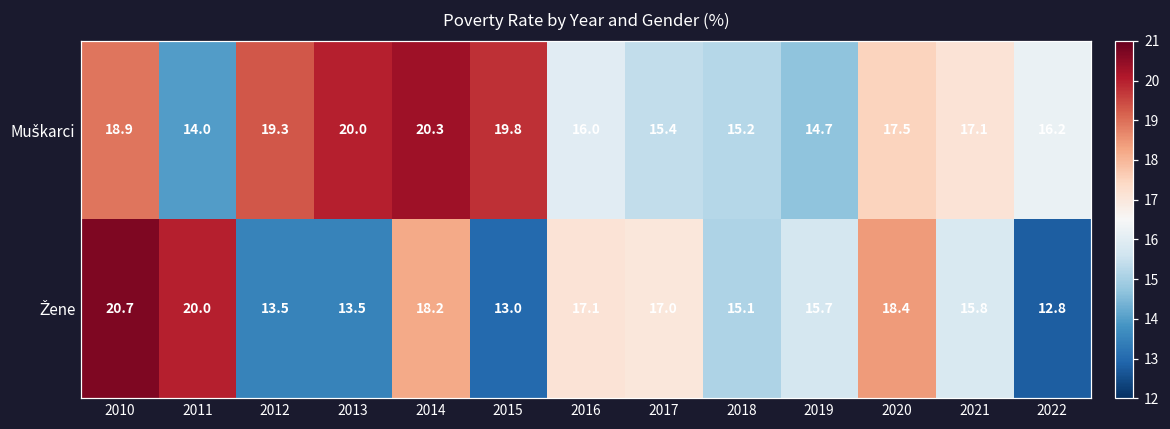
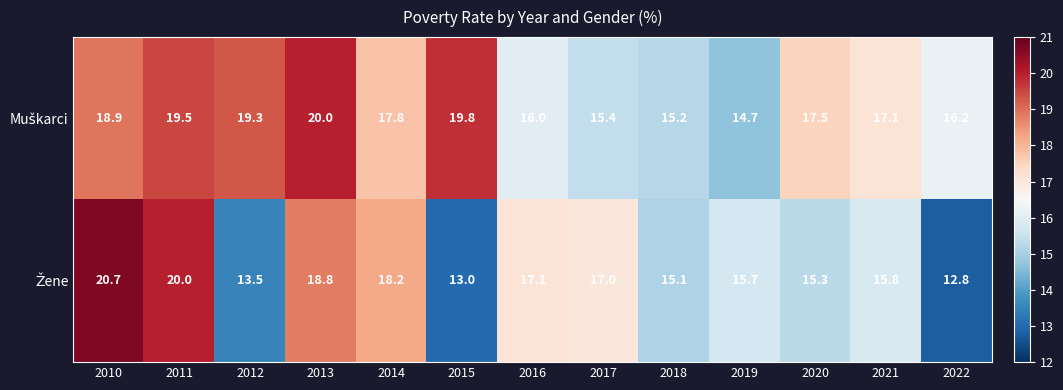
  {
    "Muškarci": {
      "2010": 18.9,
-     "2011": 14.0,
+     "2011": 19.5,
      "2012": 19.3,
      "2013": 20.0,
-     "2014": 20.3,
+     "2014": 17.8,
      "2015": 19.8,
      "2017": 15.4,
      "2018": 15.2,
      "2019": 14.7,
      "2020": 17.5
    },
    "Žene": {
      "2010": 20.7,
      "2011": 20.0,
      "2012": 13.5,
-     "2013": 13.5,
+     "2013": 18.8,
      "2014": 18.2,
      "2015": 13.0,
      "2018": 15.1,
-     "2020": 18.4,
+     "2020": 15.3,
      "2022": 12.8
    }
  }
